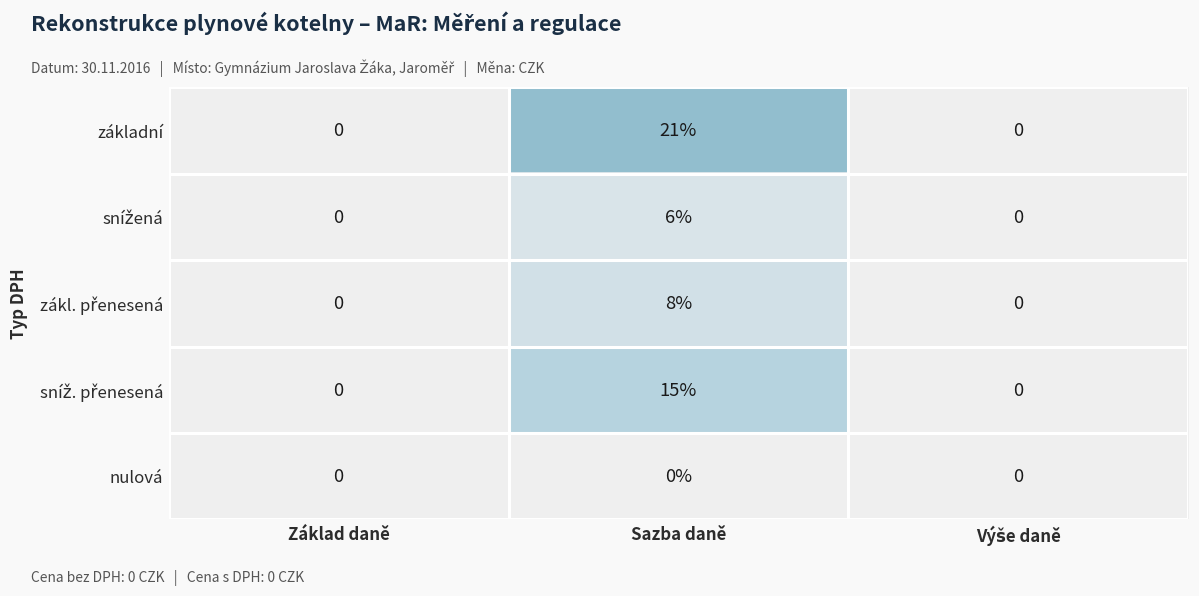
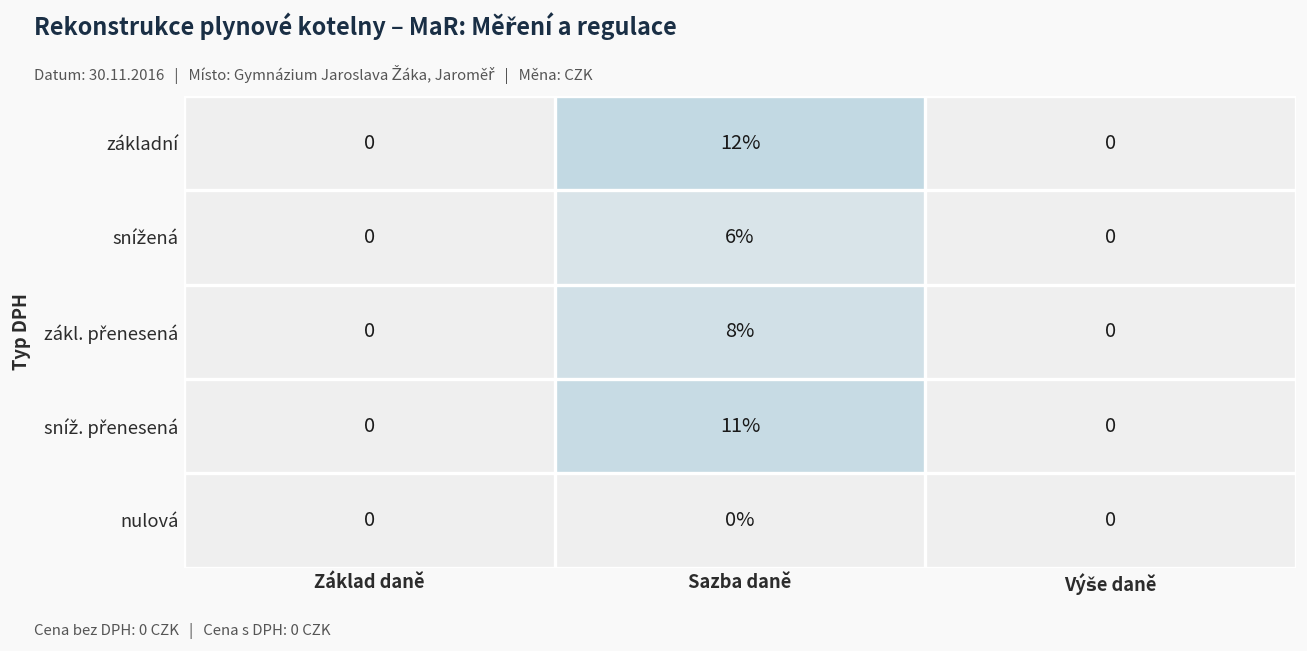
  {
    "základní": {
      "Základ daně": "0",
-     "Sazba daně": "21%",
+     "Sazba daně": "12%",
      "Výše daně": "0"
    },
    "snížená": {
      "Základ daně": "0",
      "Sazba daně": "6%",
      "Výše daně": "0"
    },
    "zákl. přenesená": {
      "Základ daně": "0",
      "Sazba daně": "8%",
      "Výše daně": "0"
    },
    "sníž. přenesená": {
      "Základ daně": "0",
-     "Sazba daně": "15%",
+     "Sazba daně": "11%",
      "Výše daně": "0"
    },
    "nulová": {
      "Základ daně": "0",
      "Sazba daně": "0%",
      "Výše daně": "0"
    }
  }
